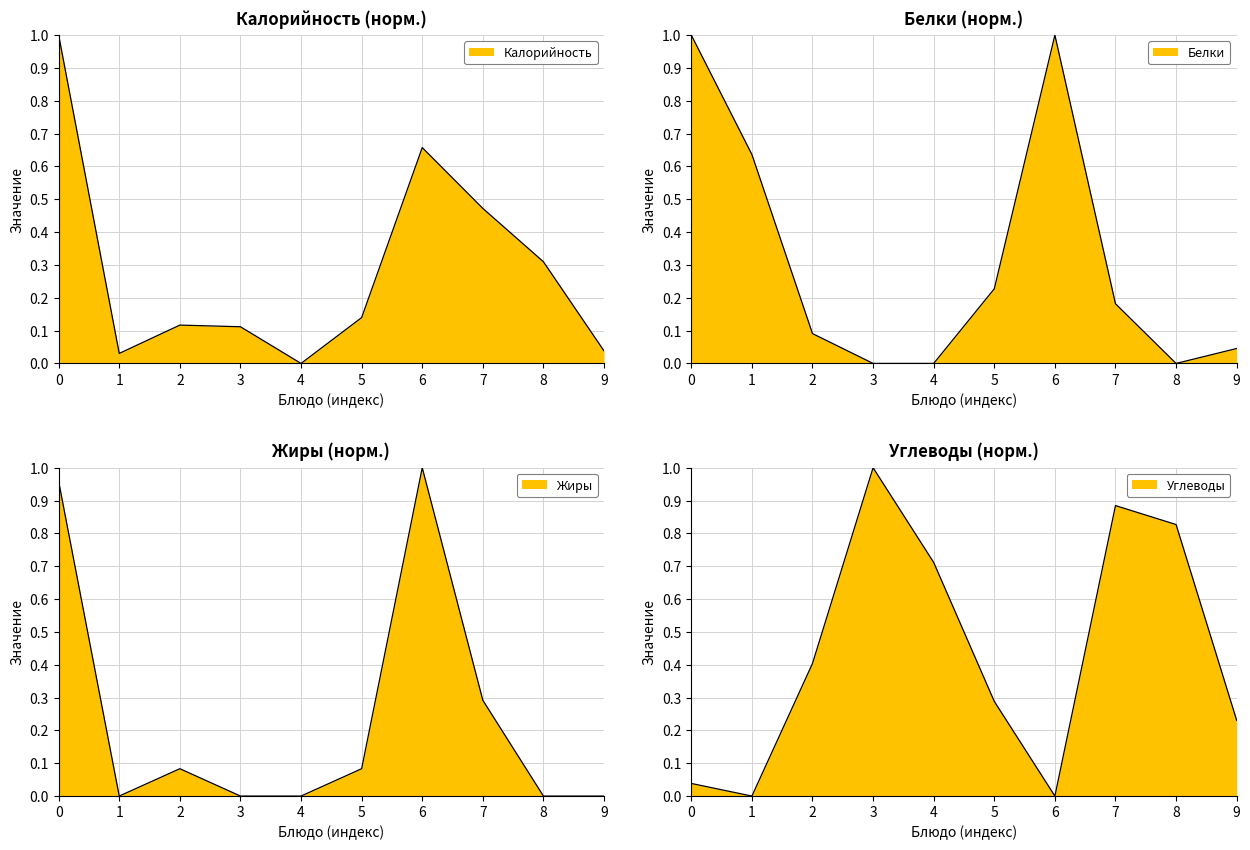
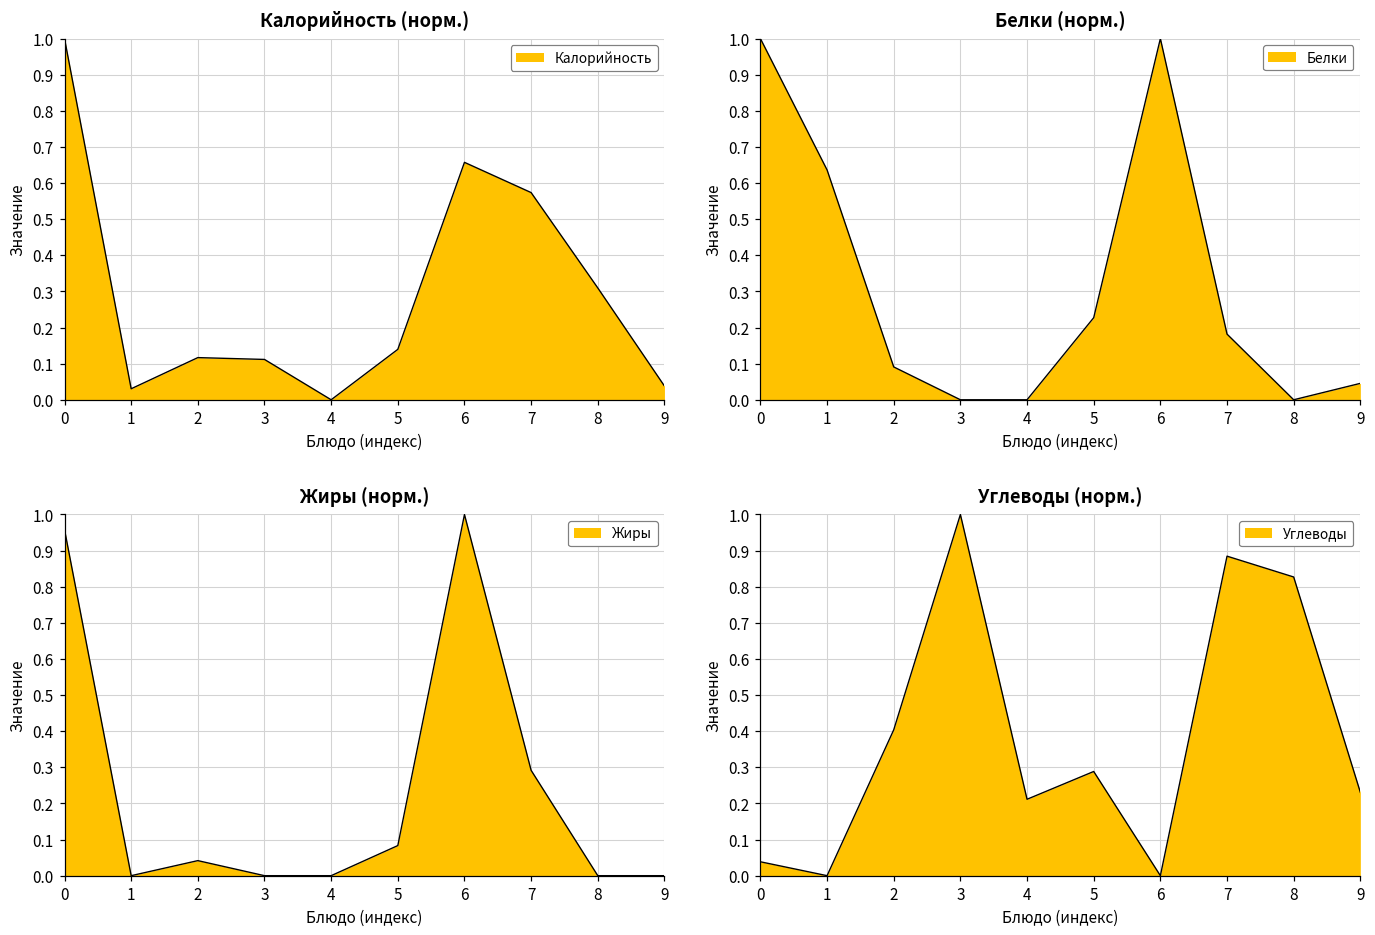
  {
    "Калорийность (норм.)": {
      "0": 1.00,
      "1": 0.03,
      "2": 0.12,
      "3": 0.11,
      "4": 0.00,
      "5": 0.14,
      "6": 0.66,
-     "7": 0.47,
+     "7": 0.57,
      "8": 0.31,
      "9": 0.04
    },
    "Белки (норм.)": {
      "0": 1.00,
      "1": 0.64,
      "2": 0.09,
      "3": 0.00,
      "4": 0.00,
      "5": 0.23,
      "6": 1.00,
      "7": 0.18,
      "8": 0.00,
      "9": 0.05
    },
    "Жиры (норм.)": {
      "0": 0.96,
      "1": 0.00,
-     "2": 0.08,
+     "2": 0.04,
      "3": 0.00,
      "4": 0.00,
      "5": 0.08,
      "6": 1.00,
      "7": 0.29,
      "8": 0.00,
      "9": 0.00
    },
    "Углеводы (норм.)": {
      "0": 0.04,
      "1": 0.00,
      "2": 0.40,
      "3": 1.00,
-     "4": 0.71,
+     "4": 0.21,
      "5": 0.29,
      "6": 0.00,
      "7": 0.88,
      "8": 0.83,
      "9": 0.23
    }
  }
